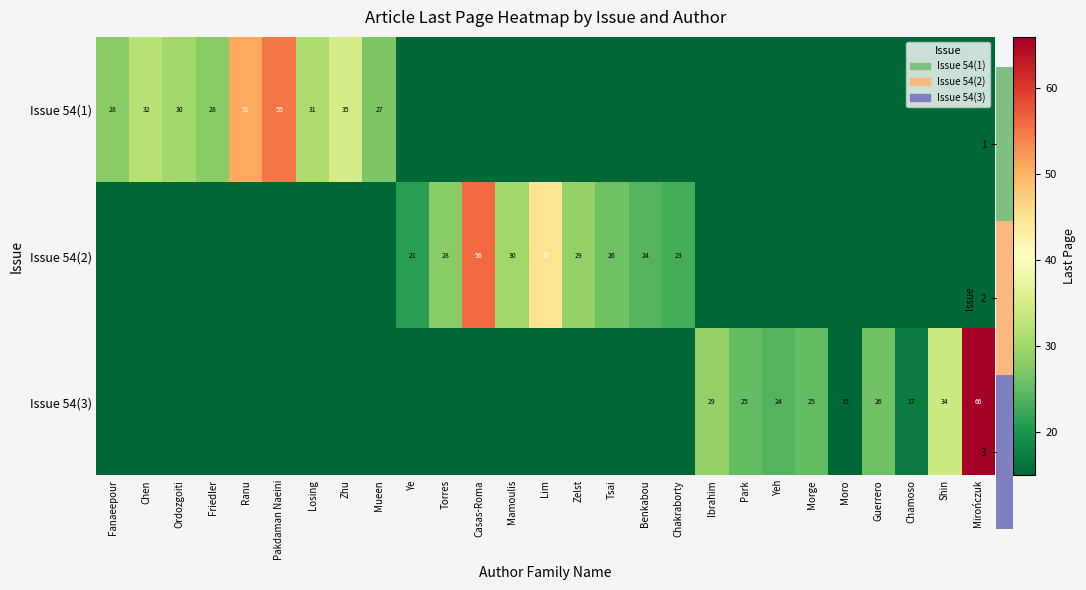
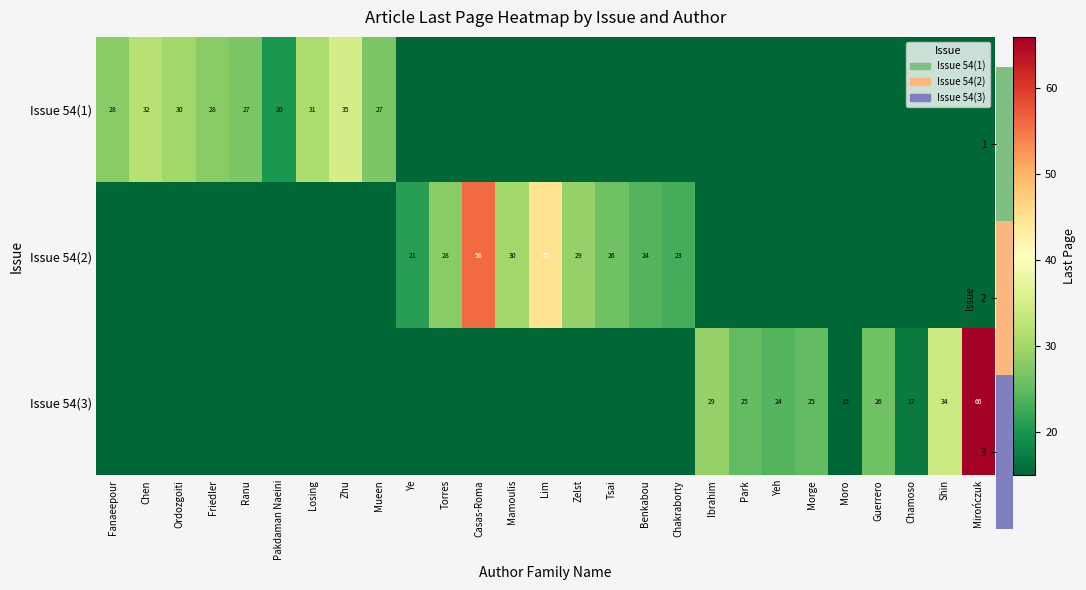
  {
    "Article Last Page Heatmap by Issue and Author": {
      "Issue 54(1)": {
        "Fanaeepour": 28,
        "Chen": 32,
        "Ordozgoiti": 30,
        "Friedler": 28,
-       "Ranu": 51,
-       "Pakdaman Naeini": 55,
+       "Ranu": 27,
+       "Pakdaman Naeini": 20,
        "Losing": 31,
        "Zhu": 35,
        "Mueen": 27
      },
      "Issue 54(2)": {
        "Ye": 21,
        "Torres": 28,
        "Casas-Roma": 56,
        "Mamoulis": 30,
        "Lim": 45,
        "Zelst": 29,
        "Tsai": 26,
        "Benkabou": 24,
        "Chakraborty": 23
      },
      "Issue 54(3)": {
        "Ibrahim": 29,
        "Park": 25,
        "Yeh": 24,
        "Morge": 25,
        "Moro": 15,
        "Guerrero": 26,
        "Chamoso": 17,
        "Shin": 34,
        "Mirończuk": 66
      }
    }
  }
